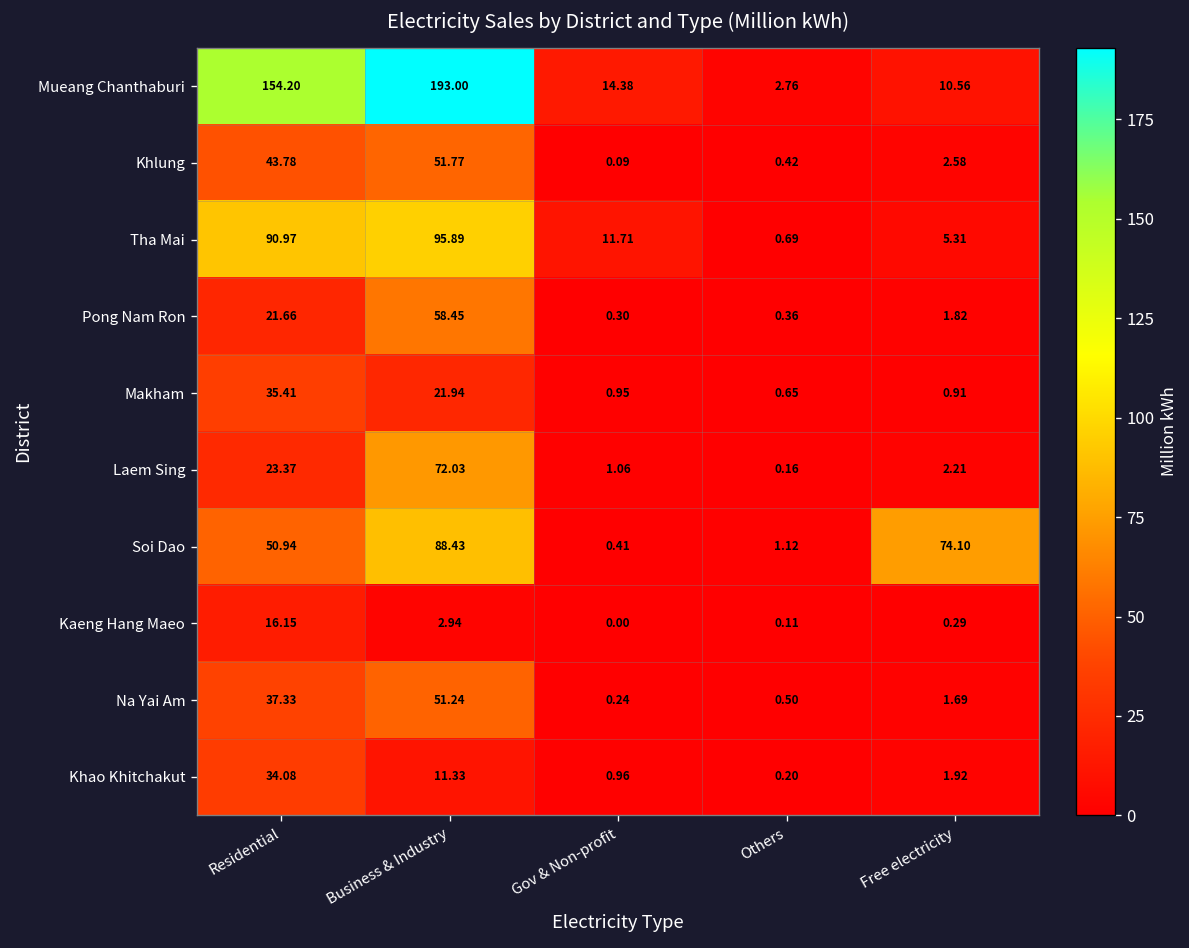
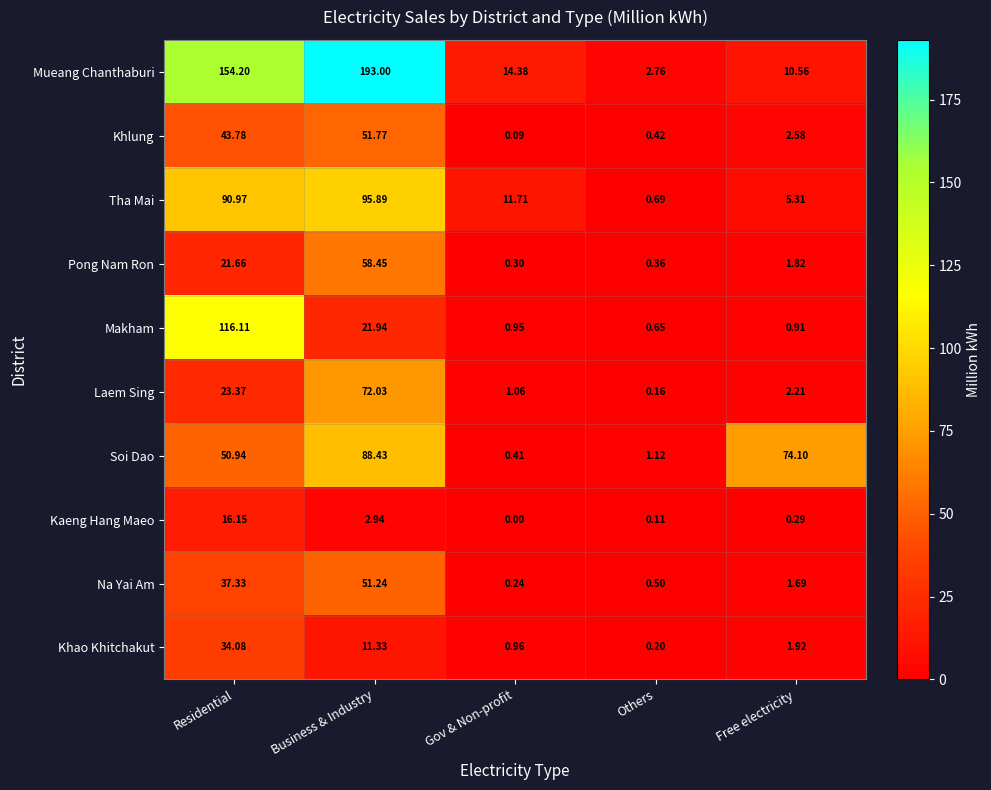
  {
    "Mueang Chanthaburi": {
      "Residential": 154.20,
      "Business & Industry": 193.00,
      "Gov & Non-profit": 14.38,
      "Others": 2.76,
      "Free electricity": 10.56
    },
    "Khlung": {
      "Residential": 43.78,
      "Business & Industry": 51.77,
      "Gov & Non-profit": 0.09,
      "Others": 0.42,
      "Free electricity": 2.58
    },
    "Tha Mai": {
      "Residential": 90.97,
      "Business & Industry": 95.89,
      "Gov & Non-profit": 11.71,
      "Others": 0.69,
      "Free electricity": 5.31
    },
    "Pong Nam Ron": {
      "Residential": 21.66,
      "Business & Industry": 58.45,
      "Gov & Non-profit": 0.30,
      "Others": 0.36,
      "Free electricity": 1.82
    },
    "Makham": {
-     "Residential": 35.41,
+     "Residential": 116.11,
      "Business & Industry": 21.94,
      "Gov & Non-profit": 0.95,
      "Others": 0.65,
      "Free electricity": 0.91
    },
    "Laem Sing": {
      "Residential": 23.37,
      "Business & Industry": 72.03,
      "Gov & Non-profit": 1.06,
      "Others": 0.16,
      "Free electricity": 2.21
    },
    "Soi Dao": {
      "Residential": 50.94,
      "Business & Industry": 88.43,
      "Gov & Non-profit": 0.41,
      "Others": 1.12,
      "Free electricity": 74.10
    },
    "Kaeng Hang Maeo": {
      "Residential": 16.15,
      "Business & Industry": 2.94,
      "Gov & Non-profit": 0.00,
      "Others": 0.11,
      "Free electricity": 0.29
    },
    "Na Yai Am": {
      "Residential": 37.33,
      "Business & Industry": 51.24,
      "Gov & Non-profit": 0.24,
      "Others": 0.50,
      "Free electricity": 1.69
    },
    "Khao Khitchakut": {
      "Residential": 34.08,
      "Business & Industry": 11.33,
      "Gov & Non-profit": 0.96,
      "Others": 0.20,
      "Free electricity": 1.92
    }
  }
